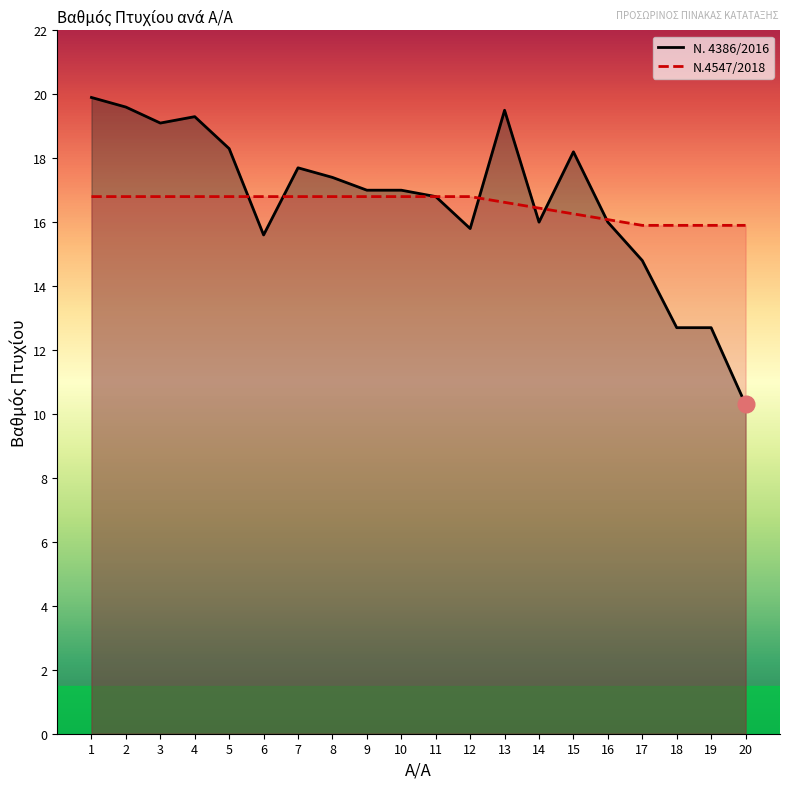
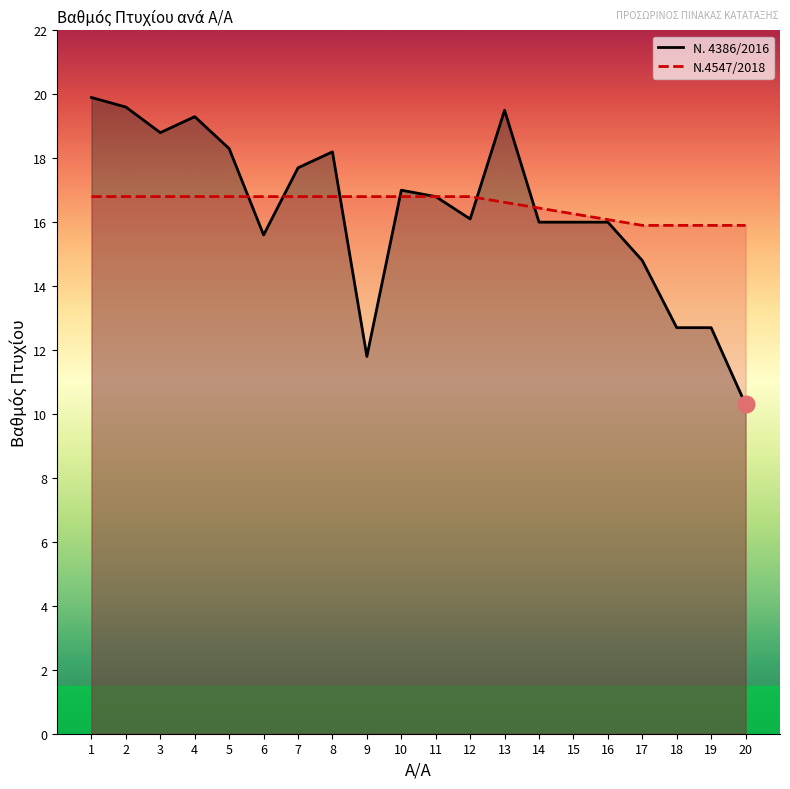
  {
    "Ν. 4386/2016": {
      "1": 19.9,
      "2": 19.6,
-     "3": 19.1,
+     "3": 18.8,
      "4": 19.3,
      "5": 18.3,
      "6": 15.6,
      "7": 17.7,
-     "8": 17.4,
-     "9": 17.0,
+     "8": 18.2,
+     "9": 11.8,
      "10": 17.0,
      "11": 16.8,
-     "12": 15.8,
+     "12": 16.1,
      "13": 19.5,
      "14": 16.0,
-     "15": 18.2,
+     "15": 16.0,
      "16": 16.0,
      "17": 14.8,
      "18": 12.7,
      "19": 12.7
    },
    "Ν.4547/2018": {
      "1": 16.8,
      "12": 16.8,
      "17": 15.9,
      "20": 15.9
    }
  }
